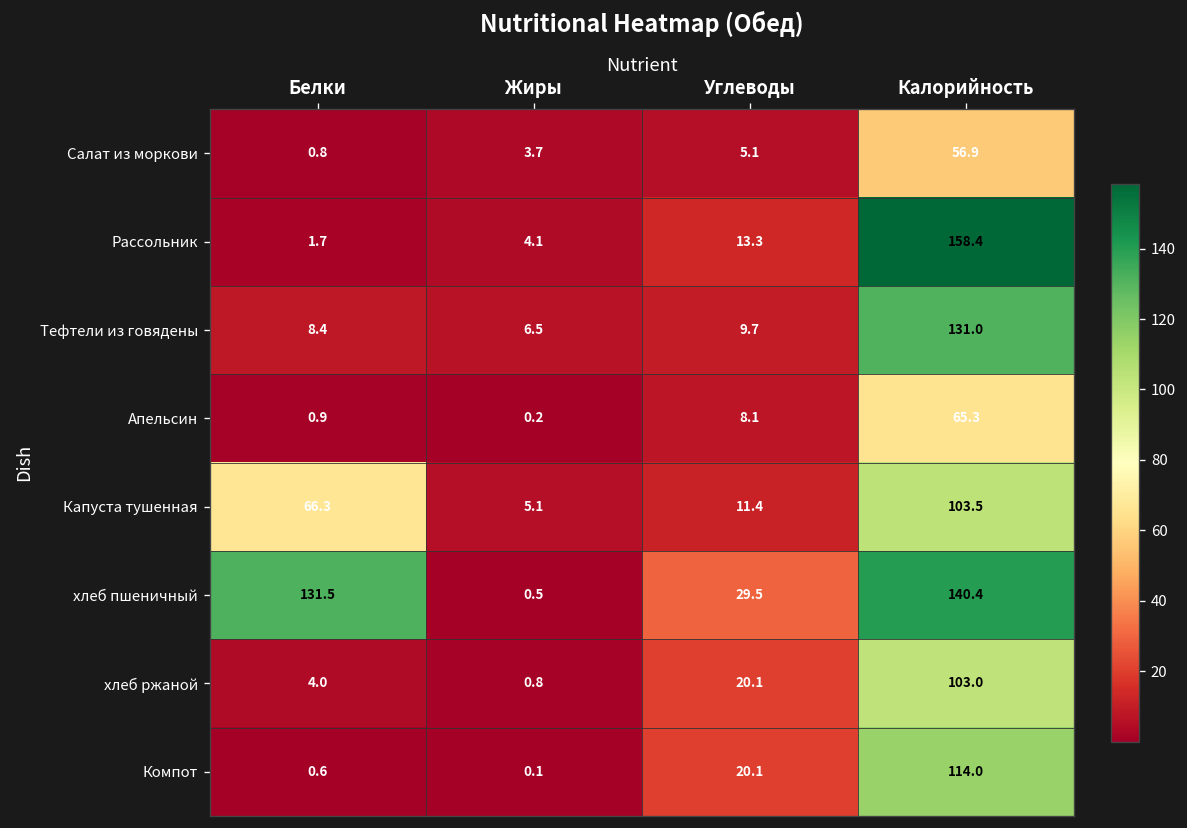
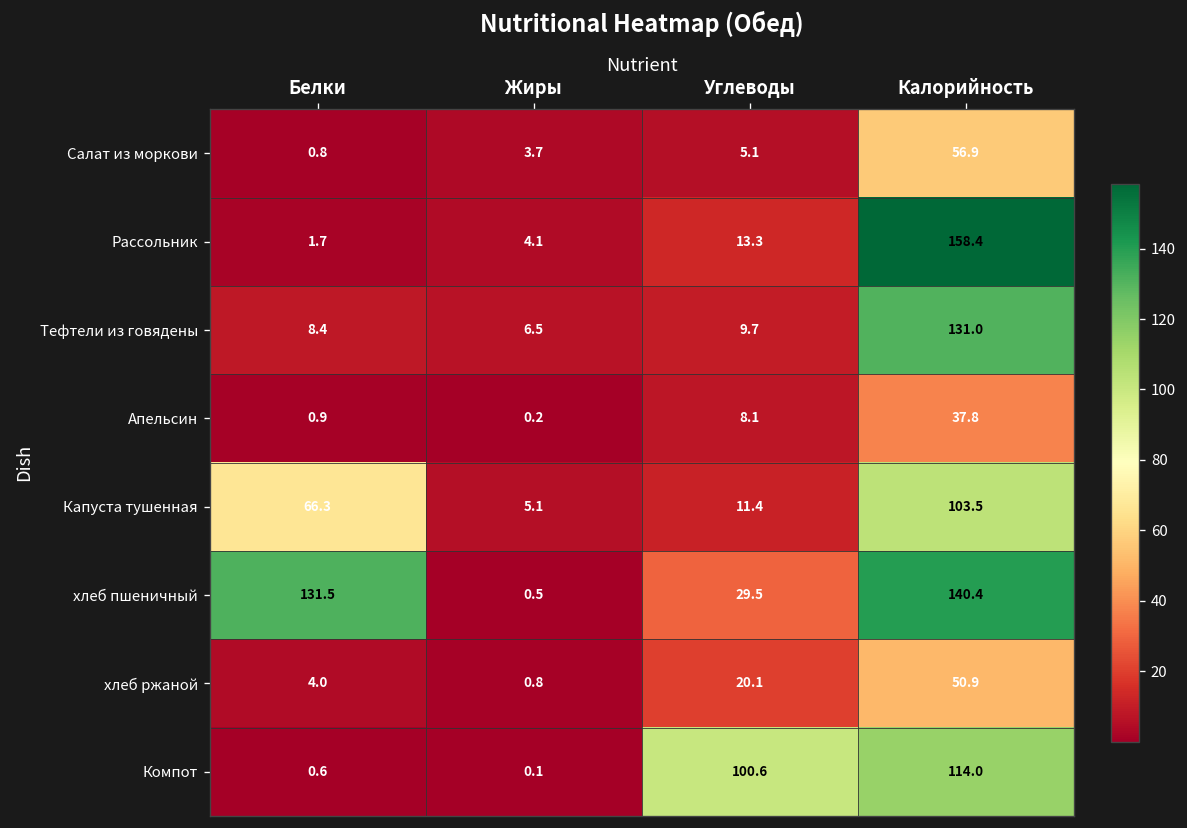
  {
    "Салат из моркови": {
      "Белки": 0.8,
      "Жиры": 3.7,
      "Углеводы": 5.1,
      "Калорийность": 56.9
    },
    "Рассольник": {
      "Белки": 1.7,
      "Жиры": 4.1,
      "Углеводы": 13.3,
      "Калорийность": 158.4
    },
    "Тефтели из говядены": {
      "Белки": 8.4,
      "Жиры": 6.5,
      "Углеводы": 9.7,
      "Калорийность": 131.0
    },
    "Апельсин": {
      "Белки": 0.9,
      "Жиры": 0.2,
      "Углеводы": 8.1,
-     "Калорийность": 65.3
+     "Калорийность": 37.8
    },
    "Капуста тушенная": {
      "Белки": 66.3,
      "Жиры": 5.1,
      "Углеводы": 11.4,
      "Калорийность": 103.5
    },
    "хлеб пшеничный": {
      "Белки": 131.5,
      "Жиры": 0.5,
      "Углеводы": 29.5,
      "Калорийность": 140.4
    },
    "хлеб ржаной": {
      "Белки": 4.0,
      "Жиры": 0.8,
      "Углеводы": 20.1,
-     "Калорийность": 103.0
+     "Калорийность": 50.9
    },
    "Компот": {
      "Белки": 0.6,
      "Жиры": 0.1,
-     "Углеводы": 20.1,
+     "Углеводы": 100.6,
      "Калорийность": 114.0
    }
  }
